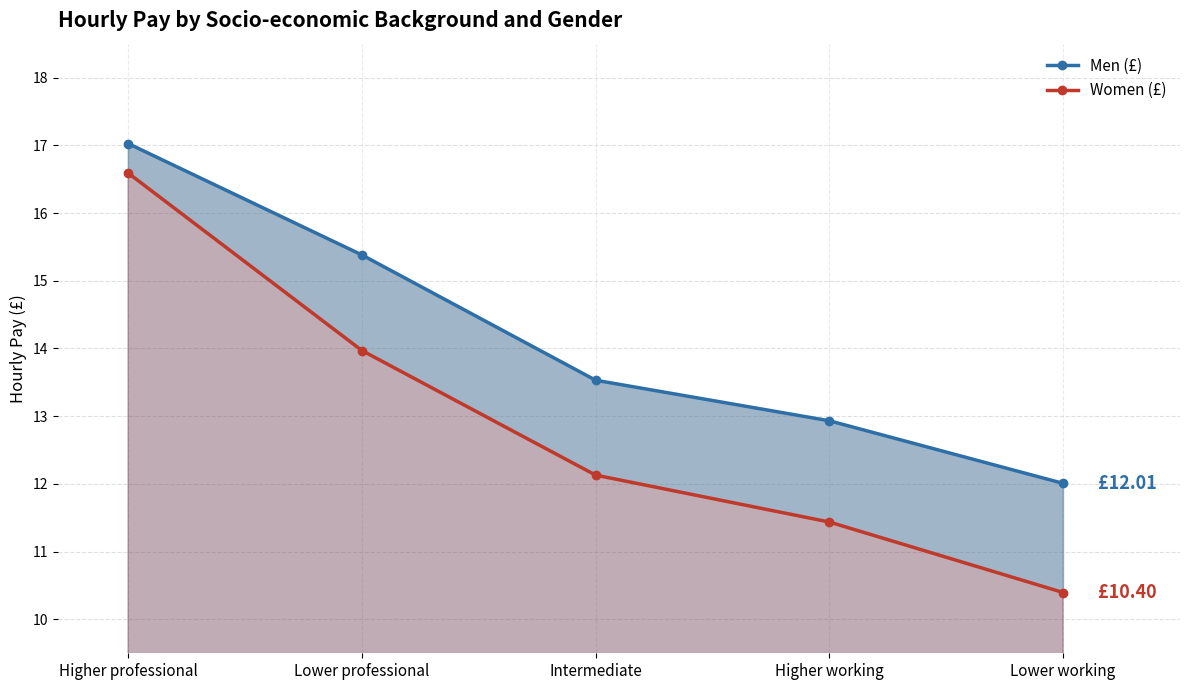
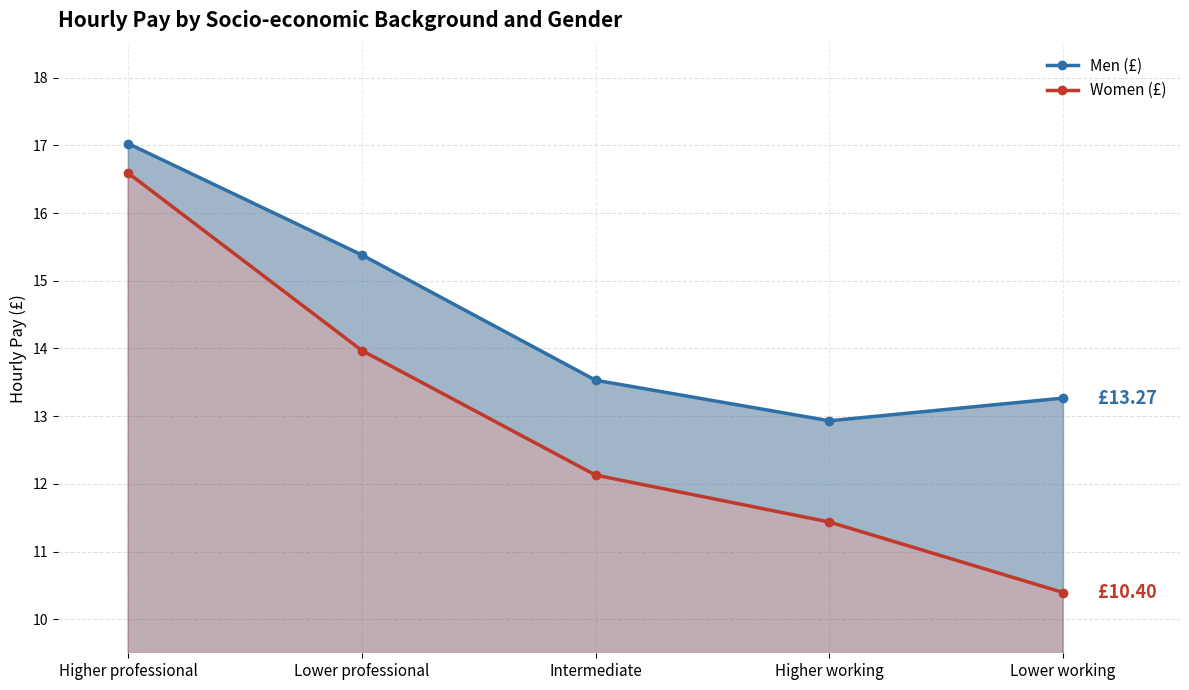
  {
    "Men (£)": {
-     "Lower working": "£12.01"
+     "Lower working": "£13.27"
    },
    "Women (£)": {
      "Higher professional": "16.6",
      "Lower professional": "14.0",
      "Intermediate": "12.1",
      "Higher working": "11.4",
      "Lower working": "10.4"
    }
  }
